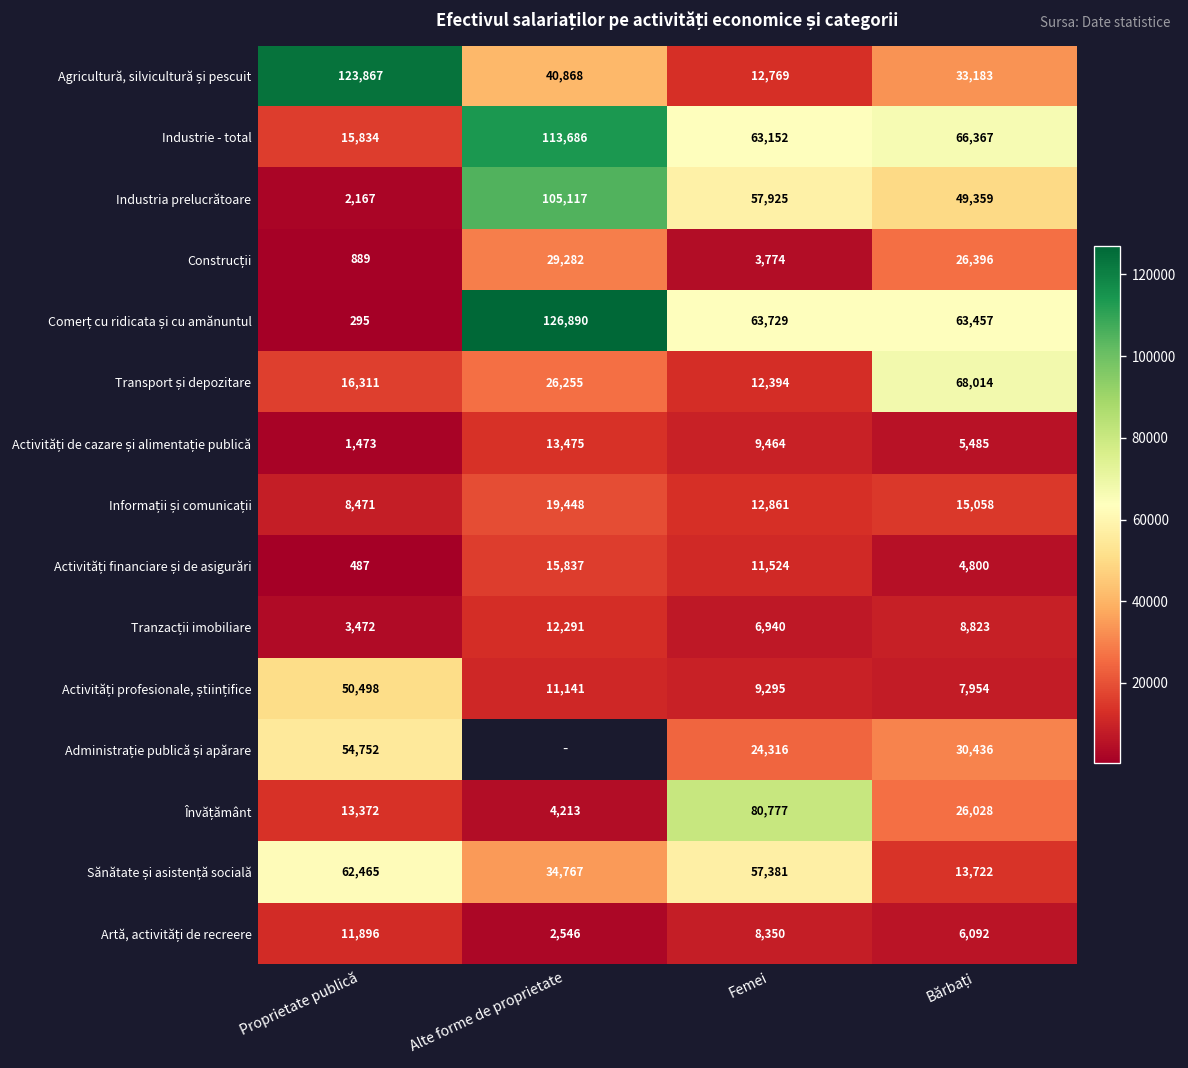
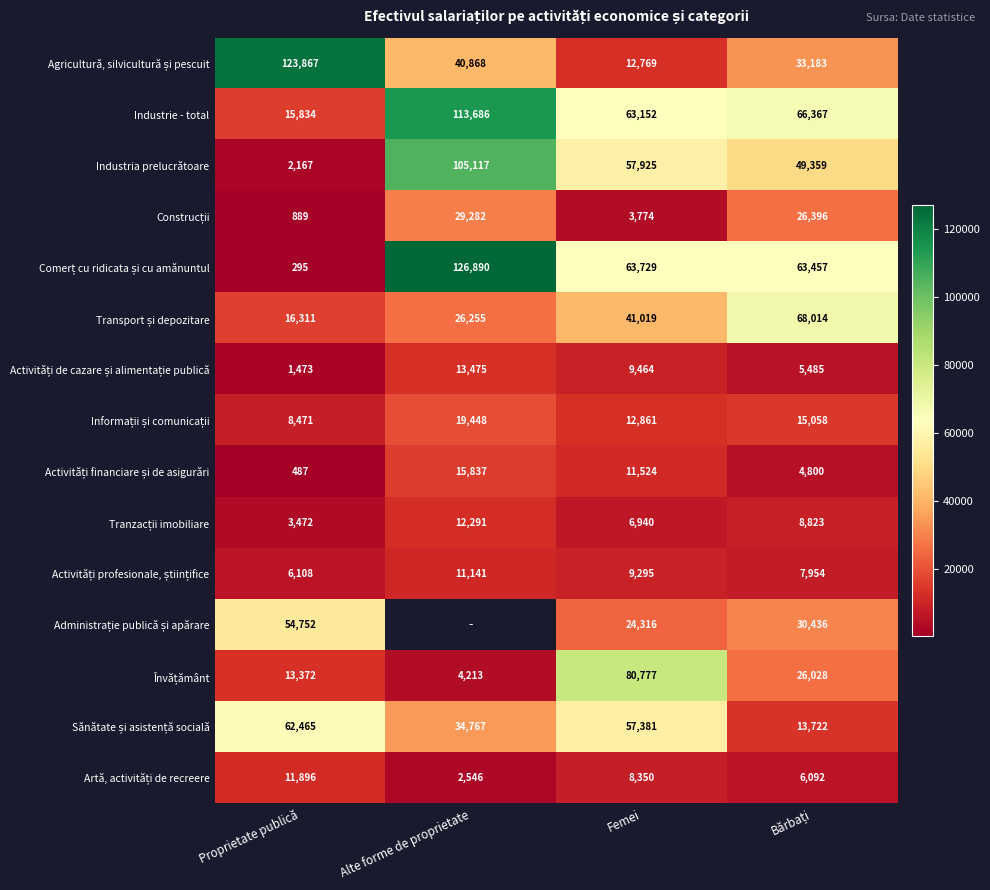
  {
    "Agricultură, silvicultură și pescuit": {
      "Proprietate publică": "123,867",
      "Alte forme de proprietate": "40,868",
      "Femei": "12,769",
      "Bărbați": "33,183"
    },
    "Industrie - total": {
      "Proprietate publică": "15,834",
      "Alte forme de proprietate": "113,686",
      "Femei": "63,152",
      "Bărbați": "66,367"
    },
    "Industria prelucrătoare": {
      "Proprietate publică": "2,167",
      "Alte forme de proprietate": "105,117",
      "Femei": "57,925",
      "Bărbați": "49,359"
    },
    "Construcții": {
      "Proprietate publică": "889",
      "Alte forme de proprietate": "29,282",
      "Femei": "3,774",
      "Bărbați": "26,396"
    },
    "Comerț cu ridicata și cu amănuntul": {
      "Proprietate publică": "295",
      "Alte forme de proprietate": "126,890",
      "Femei": "63,729",
      "Bărbați": "63,457"
    },
    "Transport și depozitare": {
      "Proprietate publică": "16,311",
      "Alte forme de proprietate": "26,255",
-     "Femei": "12,394",
+     "Femei": "41,019",
      "Bărbați": "68,014"
    },
    "Activități de cazare și alimentație publică": {
      "Proprietate publică": "1,473",
      "Alte forme de proprietate": "13,475",
      "Femei": "9,464",
      "Bărbați": "5,485"
    },
    "Informații și comunicații": {
      "Proprietate publică": "8,471",
      "Alte forme de proprietate": "19,448",
      "Femei": "12,861",
      "Bărbați": "15,058"
    },
    "Activități financiare și de asigurări": {
      "Proprietate publică": "487",
      "Alte forme de proprietate": "15,837",
      "Femei": "11,524",
      "Bărbați": "4,800"
    },
    "Tranzacții imobiliare": {
      "Proprietate publică": "3,472",
      "Alte forme de proprietate": "12,291",
      "Femei": "6,940",
      "Bărbați": "8,823"
    },
    "Activități profesionale, științifice": {
-     "Proprietate publică": "50,498",
+     "Proprietate publică": "6,108",
      "Alte forme de proprietate": "11,141",
      "Femei": "9,295",
      "Bărbați": "7,954"
    },
    "Administrație publică și apărare": {
      "Proprietate publică": "54,752",
      "Femei": "24,316",
      "Bărbați": "30,436"
    },
    "Învățământ": {
      "Proprietate publică": "13,372",
      "Alte forme de proprietate": "4,213",
      "Femei": "80,777",
      "Bărbați": "26,028"
    },
    "Sănătate și asistență socială": {
      "Proprietate publică": "62,465",
      "Alte forme de proprietate": "34,767",
      "Femei": "57,381",
      "Bărbați": "13,722"
    },
    "Artă, activități de recreere": {
      "Proprietate publică": "11,896",
      "Alte forme de proprietate": "2,546",
      "Femei": "8,350",
      "Bărbați": "6,092"
    }
  }
